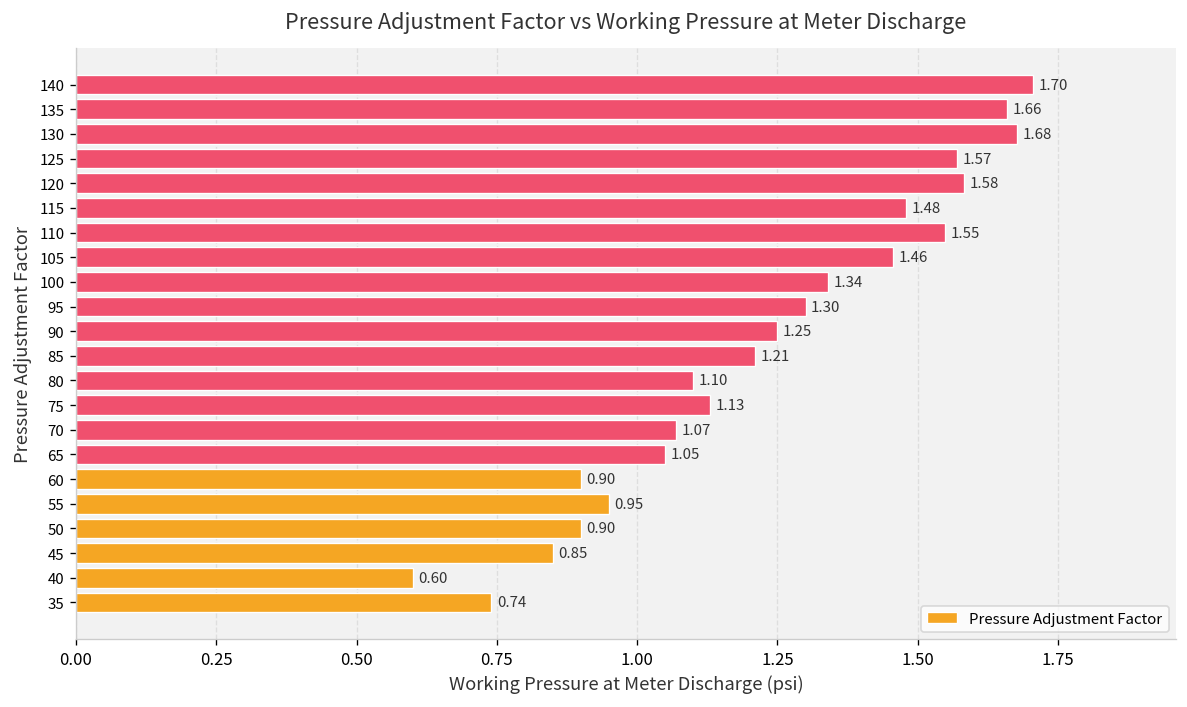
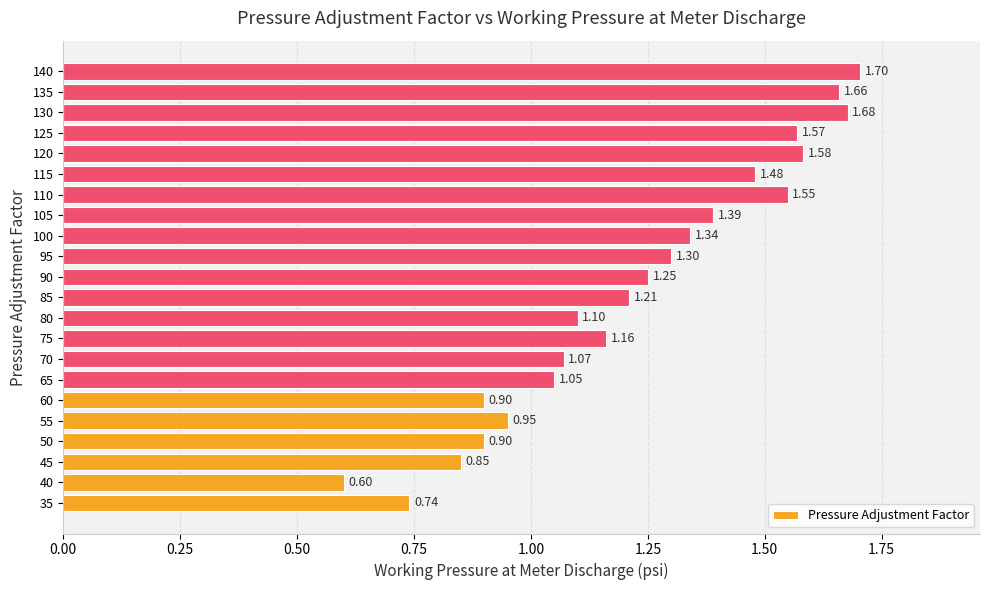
  {
    "140": 1.70,
    "135": 1.66,
    "130": 1.68,
    "125": 1.57,
    "120": 1.58,
    "115": 1.48,
    "110": 1.55,
-   "105": 1.46,
+   "105": 1.39,
    "100": 1.34,
    "95": 1.30,
    "90": 1.25,
    "85": 1.21,
    "80": 1.10,
-   "75": 1.13,
+   "75": 1.16,
    "70": 1.07,
    "65": 1.05,
    "60": 0.90,
    "55": 0.95,
    "50": 0.90,
    "45": 0.85,
    "40": 0.60,
    "35": 0.74
  }
